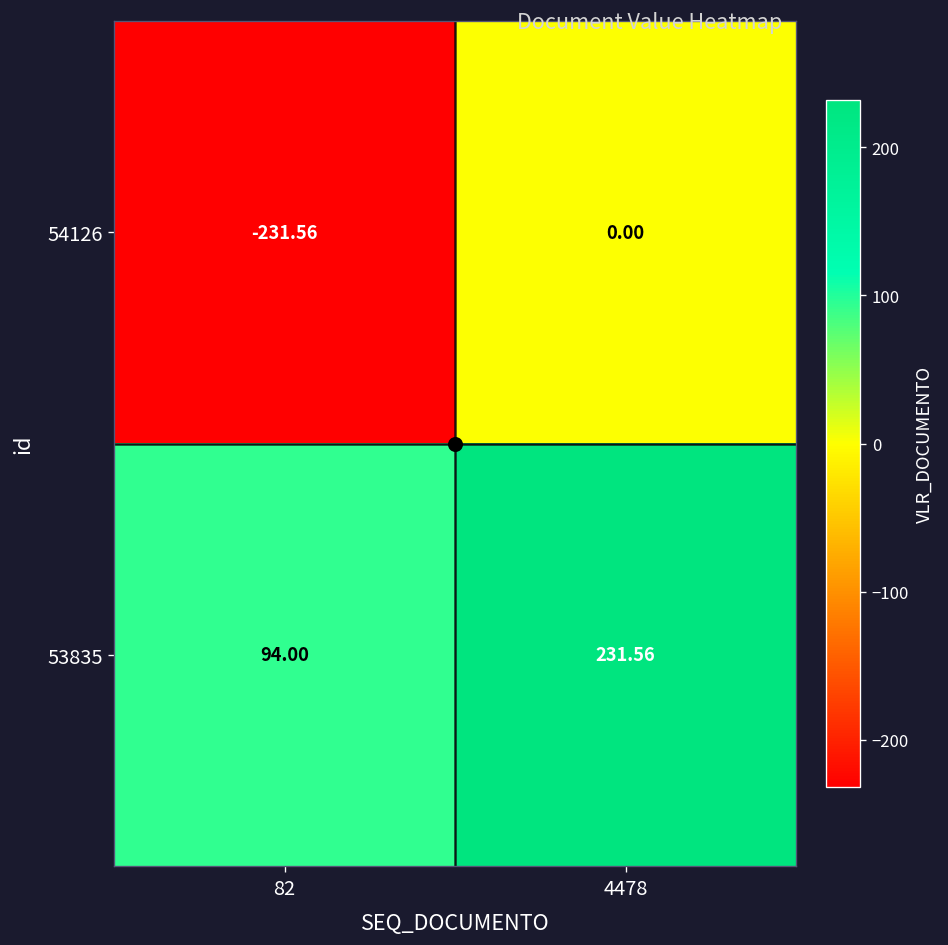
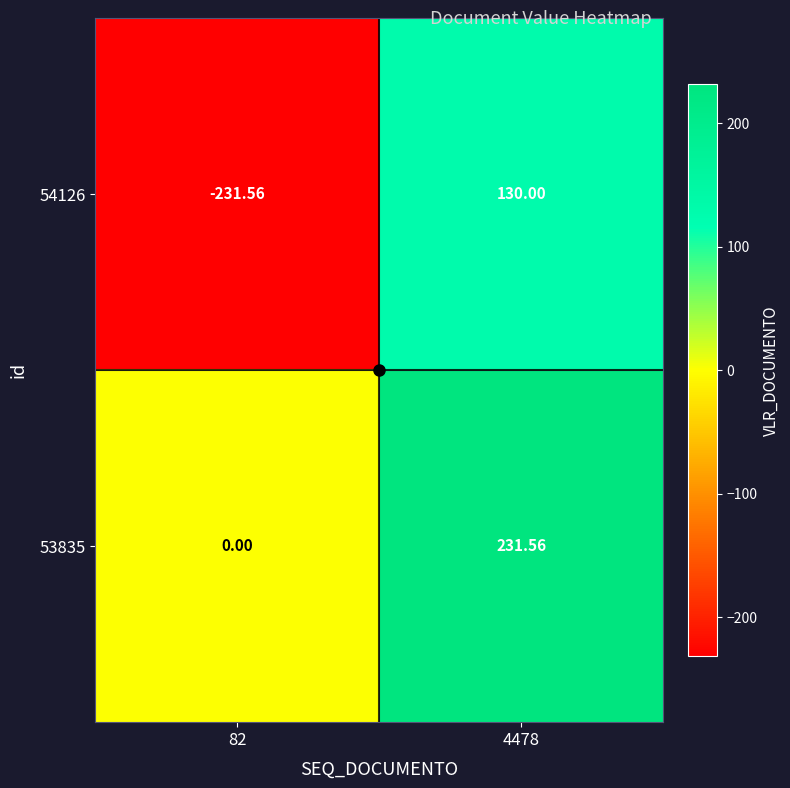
  {
    "54126": {
      "82": -231.56,
-     "4478": 0.00
+     "4478": 130.00
    },
    "53835": {
-     "82": 94.00,
+     "82": 0.00,
      "4478": 231.56
    }
  }
